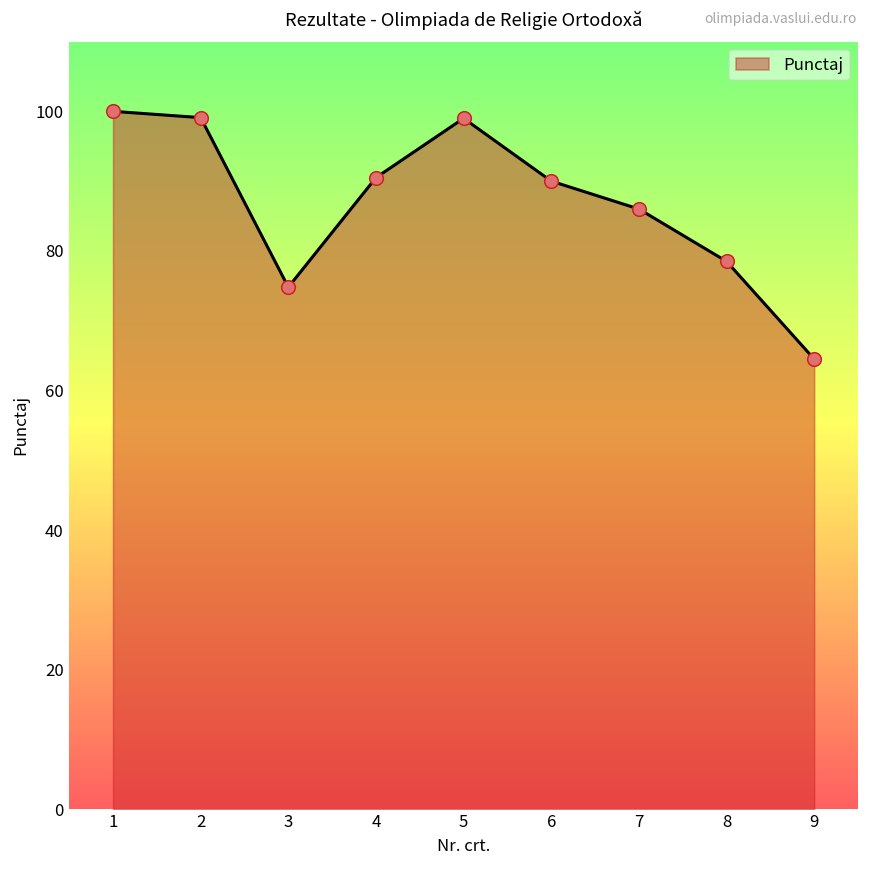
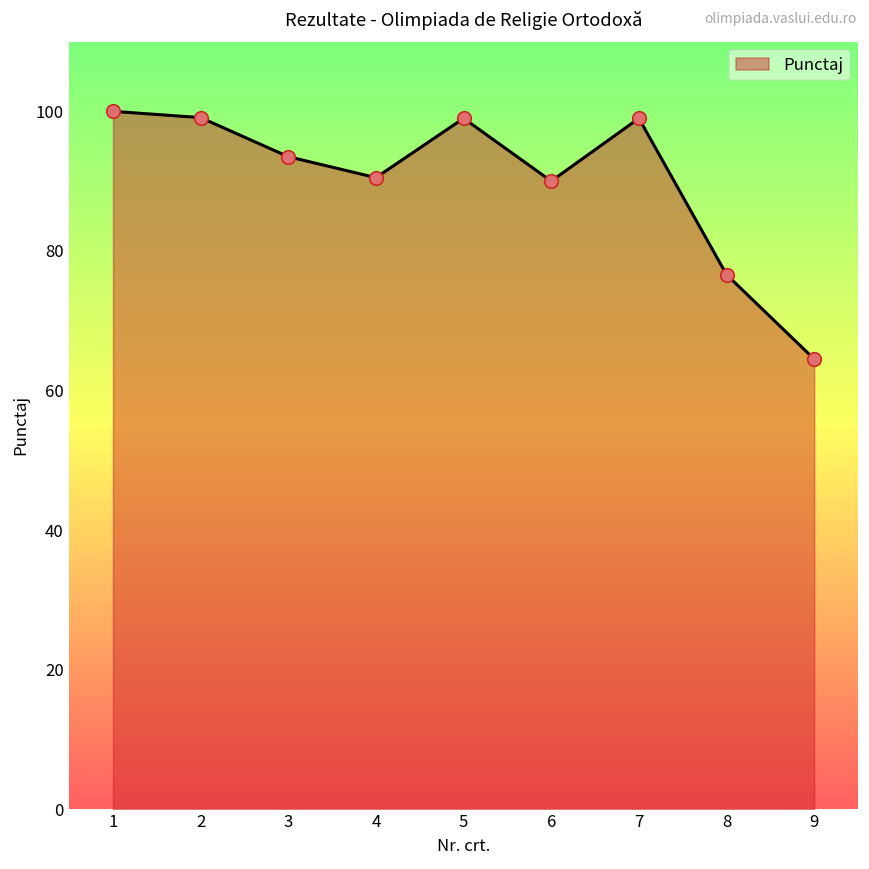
  {
    "1": 100,
    "2": 99,
-   "3": 75,
+   "3": 94,
    "4": 91,
    "5": 99,
    "6": 90,
-   "7": 86,
-   "8": 79,
+   "7": 99,
+   "8": 77,
    "9": 65
  }
